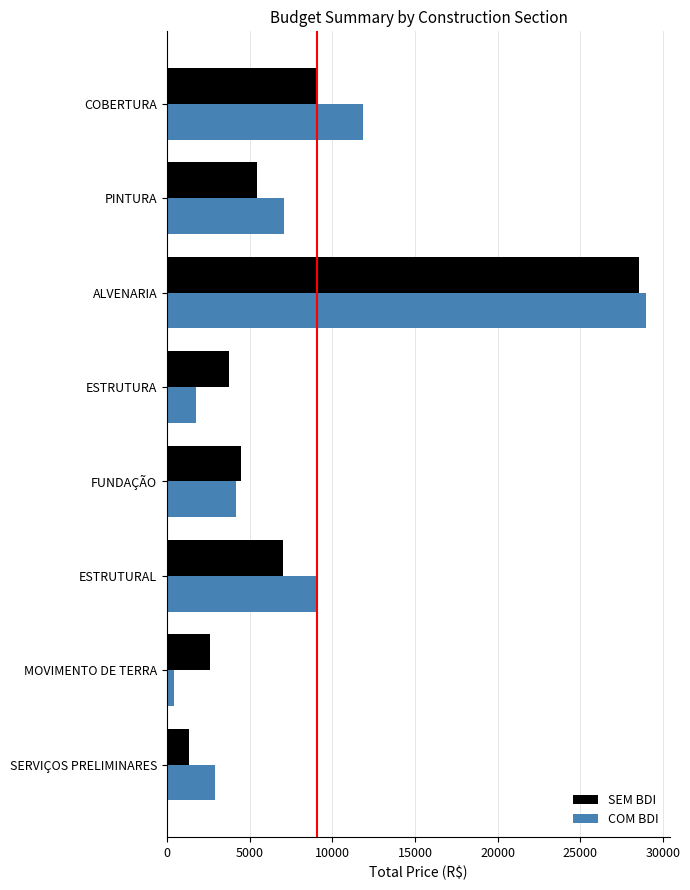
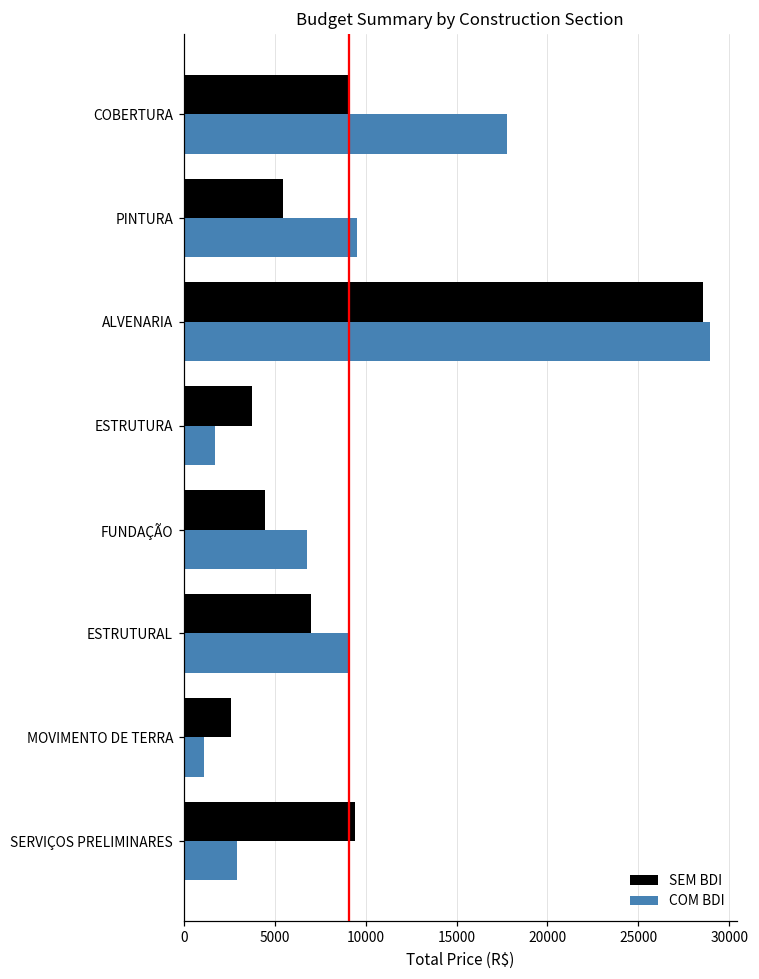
  {
    "SEM BDI": {
      "COBERTURA": 9100,
      "PINTURA": 5400,
      "ALVENARIA": 28500,
      "ESTRUTURA": 3800,
      "FUNDAÇÃO": 4400,
      "ESTRUTURAL": 7000,
      "MOVIMENTO DE TERRA": 2600,
-     "SERVIÇOS PRELIMINARES": 1300
+     "SERVIÇOS PRELIMINARES": 9400
    },
    "COM BDI": {
-     "COBERTURA": 11900,
-     "PINTURA": 7100,
+     "COBERTURA": 17800,
+     "PINTURA": 9500,
      "ALVENARIA": 29000,
      "ESTRUTURA": 1700,
-     "FUNDAÇÃO": 4200,
+     "FUNDAÇÃO": 6800,
      "ESTRUTURAL": 9100,
-     "MOVIMENTO DE TERRA": 400,
+     "MOVIMENTO DE TERRA": 1100,
      "SERVIÇOS PRELIMINARES": 2900
    }
  }
